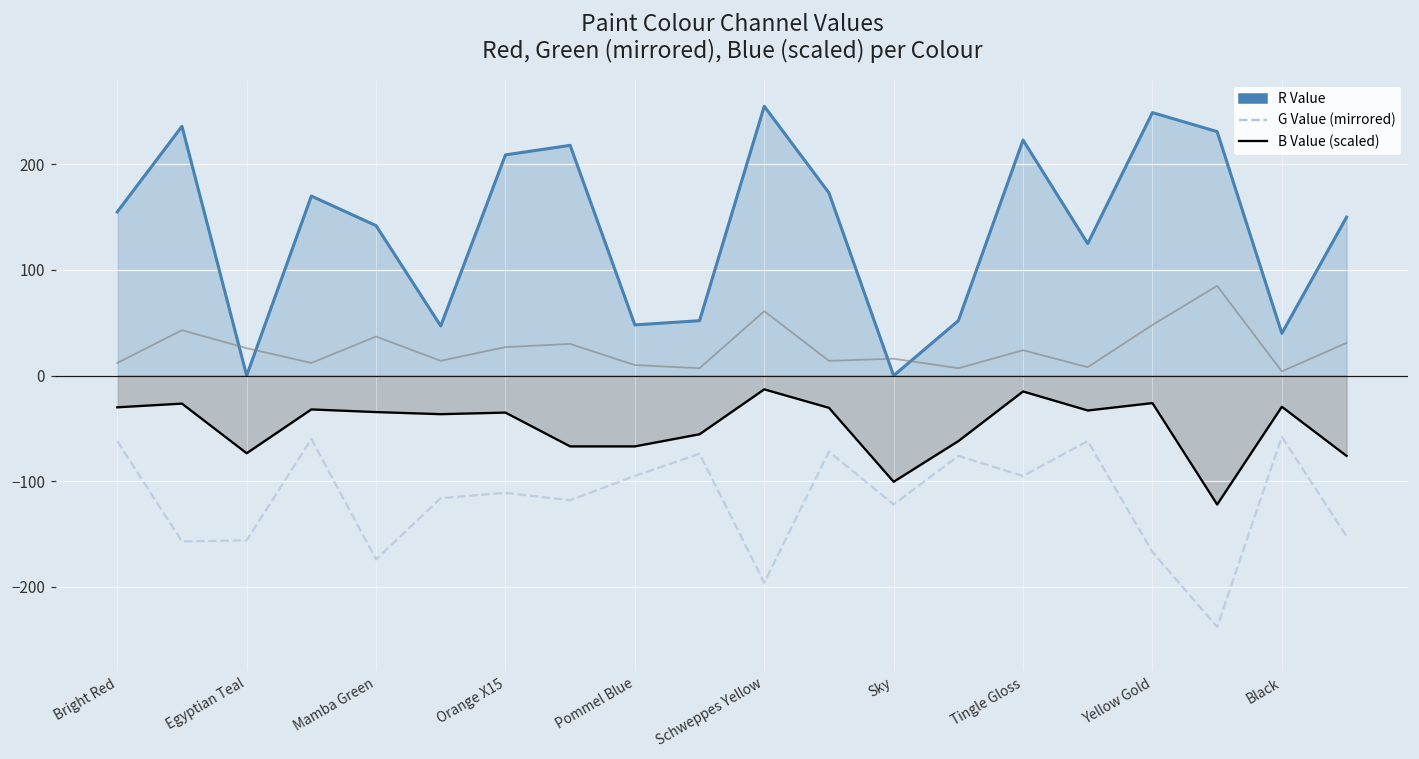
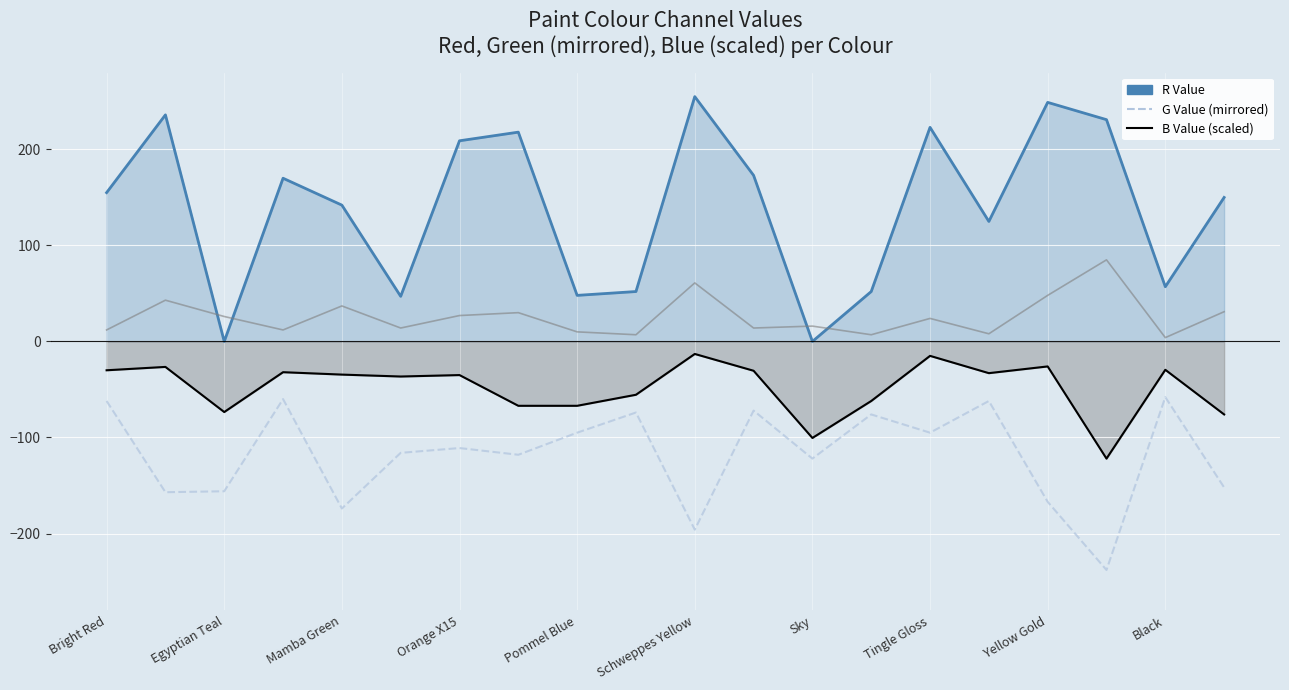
  {
    "R Value": {
      "Bright Red": 160,
      "Mamba Green": 140,
      "Orange X15": 210,
      "Pommel Blue": 50,
      "Schweppes Yellow": 260,
      "Tingle Gloss": 220,
      "Yellow Gold": 250,
-     "Black": 40
+     "Black": 60
    },
    "B Value (scaled)": {
      "Bright Red": -30,
      "Egyptian Teal": -70,
      "Mamba Green": -30,
      "Orange X15": -40,
      "Pommel Blue": -70,
      "Schweppes Yellow": -10,
      "Sky": -100,
      "Tingle Gloss": -20,
      "Yellow Gold": -30,
      "Black": -30
    }
  }
